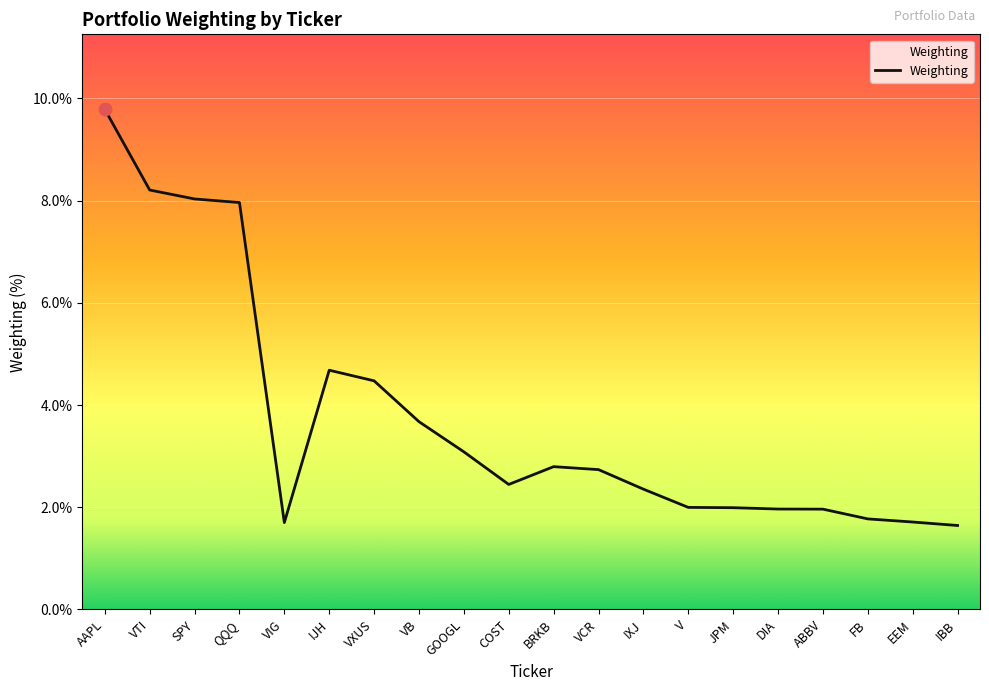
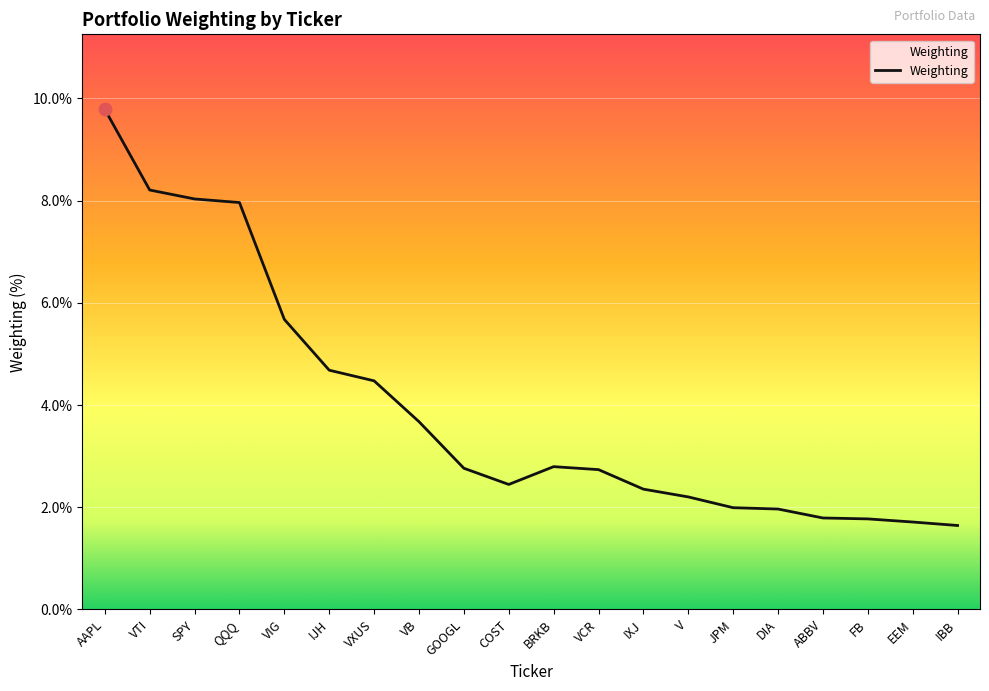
  {
    "Weighting": {
      "VTI": "8.2%",
      "SPY": "8.0%",
      "QQQ": "8.0%",
-     "VIG": "1.7%",
+     "VIG": "5.7%",
      "IJH": "4.7%",
      "VXUS": "4.5%",
      "VB": "3.7%",
-     "GOOGL": "3.1%",
+     "GOOGL": "2.8%",
      "COST": "2.4%",
      "BRKB": "2.8%",
      "VCR": "2.7%",
      "IXJ": "2.4%",
-     "V": "2.0%",
+     "V": "2.2%",
      "JPM": "2.0%",
      "DIA": "2.0%",
-     "ABBV": "2.0%",
+     "ABBV": "1.8%",
      "FB": "1.8%",
      "EEM": "1.7%",
      "IBB": "1.6%"
    }
  }
